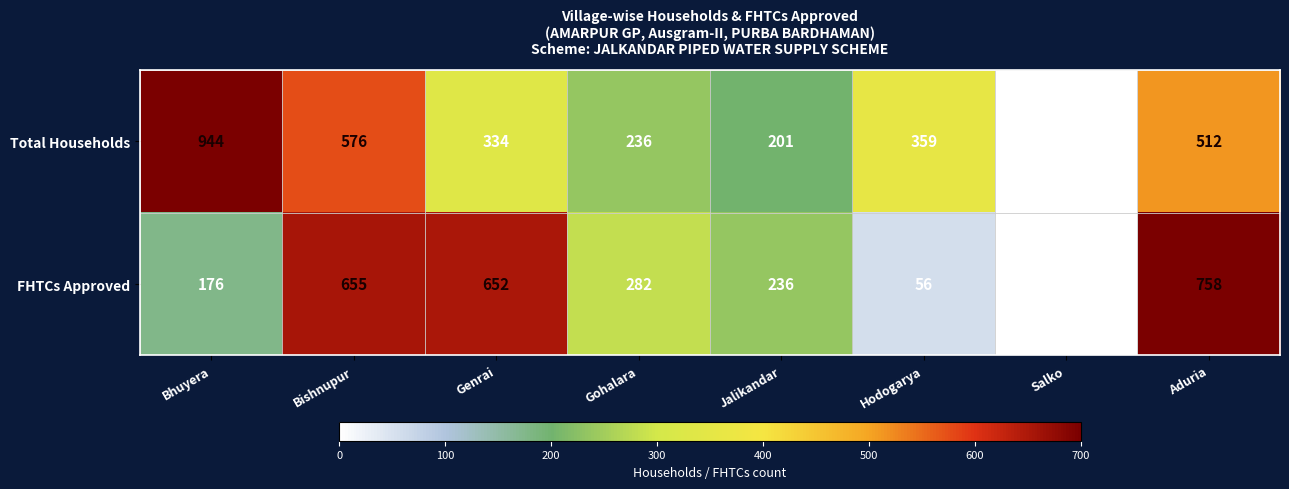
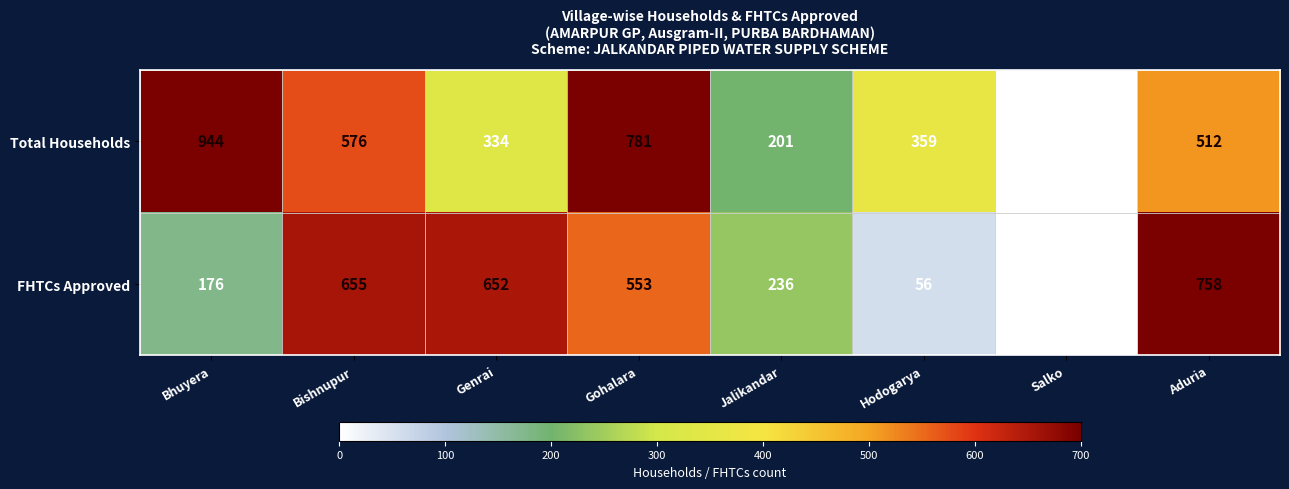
  {
    "Total Households": {
      "Bhuyera": 944,
      "Bishnupur": 576,
      "Genrai": 334,
-     "Gohalara": 236,
+     "Gohalara": 781,
      "Jalikandar": 201,
      "Hodogarya": 359,
      "Aduria": 512
    },
    "FHTCs Approved": {
      "Bhuyera": 176,
      "Bishnupur": 655,
      "Genrai": 652,
-     "Gohalara": 282,
+     "Gohalara": 553,
      "Jalikandar": 236,
      "Aduria": 758
    }
  }
